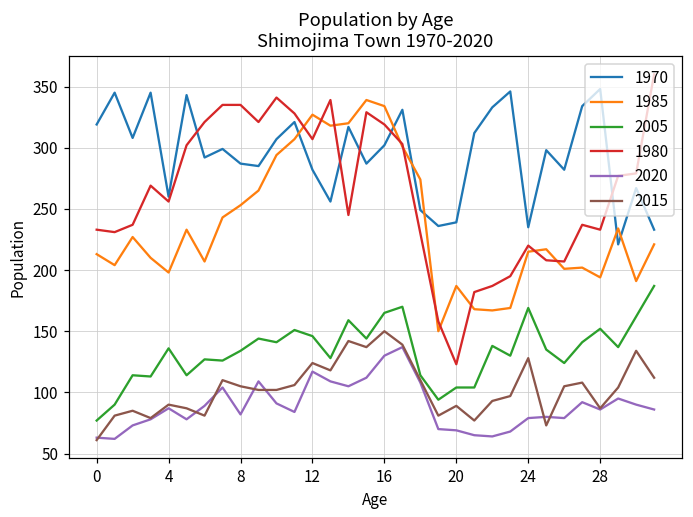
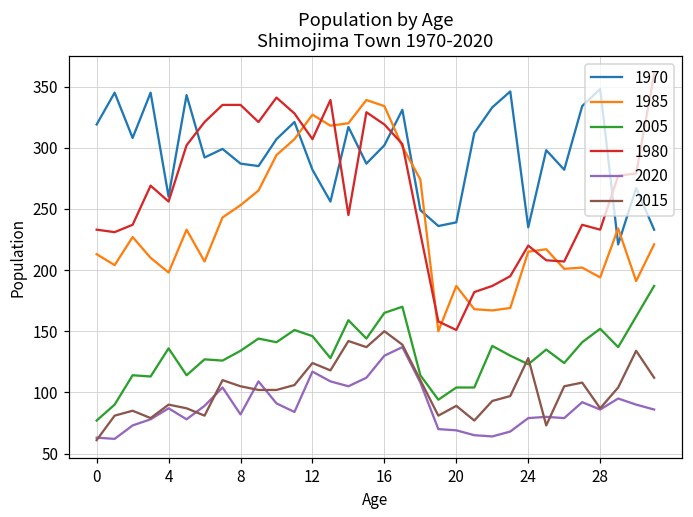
  {
    "1970": {
      "0": 319,
      "4": 260,
      "8": 287,
      "12": 282,
      "16": 302,
      "20": 239,
      "24": 235
    },
    "1985": {
      "0": 213,
      "4": 198,
      "8": 253,
      "12": 327,
      "16": 334,
      "20": 187,
      "24": 215,
      "28": 194
    },
    "2005": {
      "0": 77,
      "4": 136,
      "8": 134,
      "12": 146,
      "16": 165,
      "20": 104,
-     "24": 169,
+     "24": 123,
      "28": 152
    },
    "1980": {
      "0": 233,
      "4": 256,
      "8": 335,
      "12": 307,
      "16": 319,
-     "20": 123,
+     "20": 151,
      "24": 220,
      "28": 233
    },
    "2020": {
      "4": 87,
      "8": 82,
      "12": 117,
      "16": 130,
      "20": 69,
      "24": 79
    },
    "2015": {
      "4": 90,
      "8": 105,
      "12": 124,
      "16": 150,
      "20": 89,
      "24": 128
    }
  }
